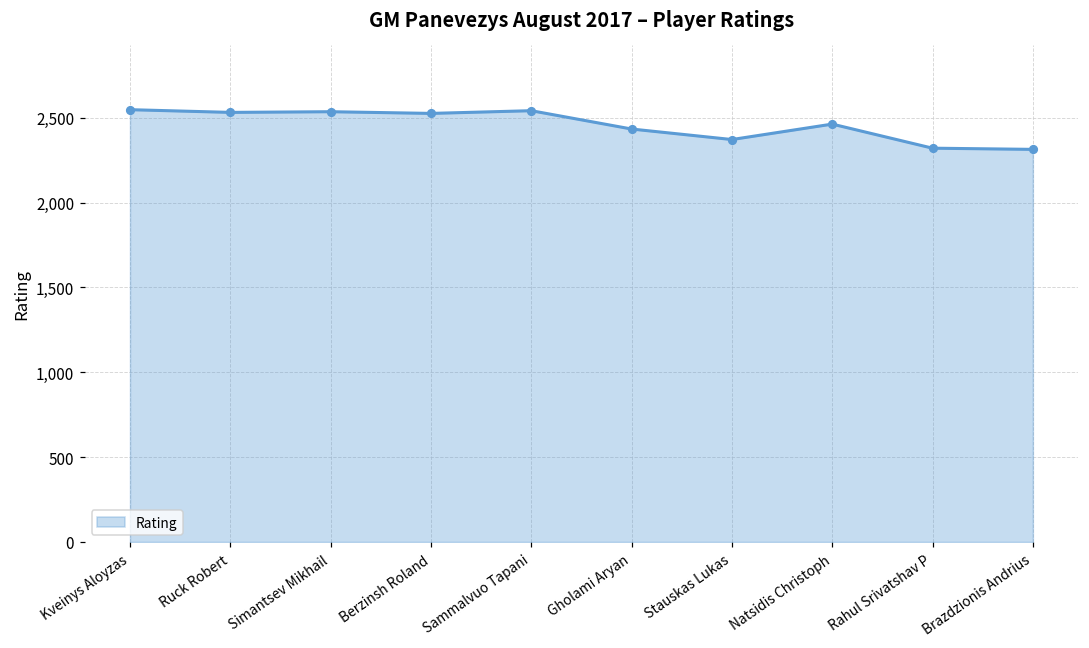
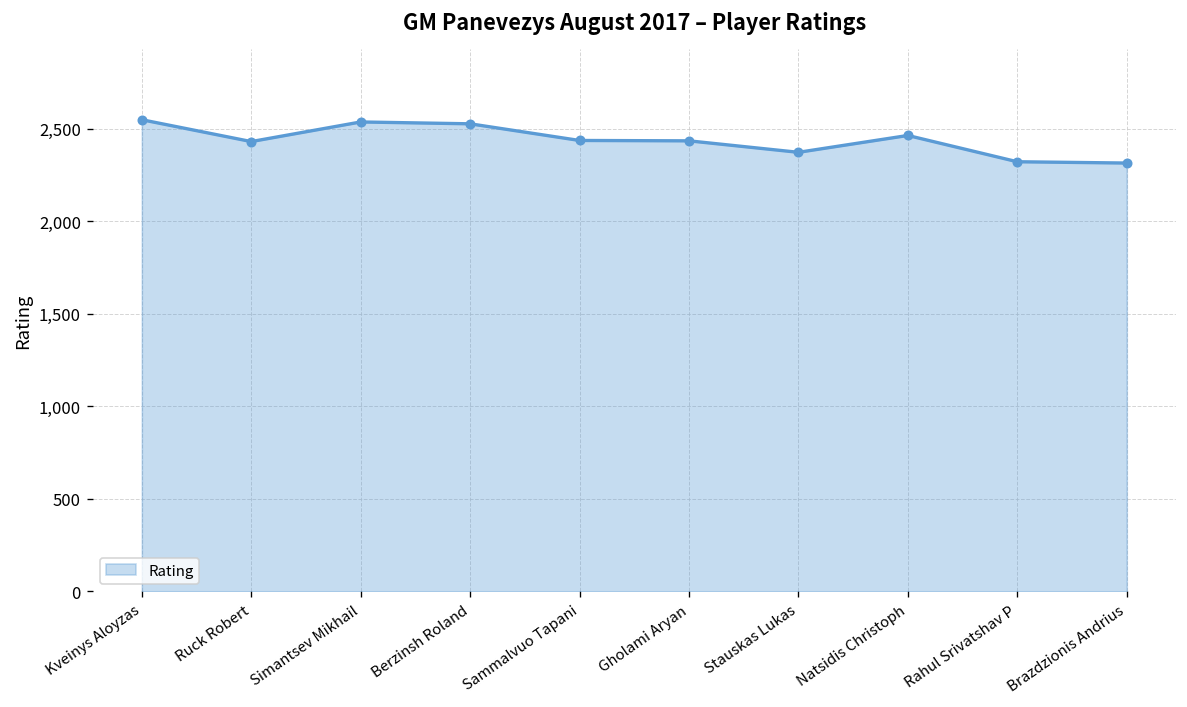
  {
    "Kveinys Aloyzas": "2,550",
-   "Ruck Robert": "2,530",
+   "Ruck Robert": "2,430",
    "Simantsev Mikhail": "2,540",
    "Berzinsh Roland": "2,530",
-   "Sammalvuo Tapani": "2,540",
+   "Sammalvuo Tapani": "2,440",
    "Gholami Aryan": "2,430",
    "Stauskas Lukas": "2,370",
    "Natsidis Christoph": "2,460",
    "Rahul Srivatshav P": "2,320",
    "Brazdzionis Andrius": "2,310"
  }
